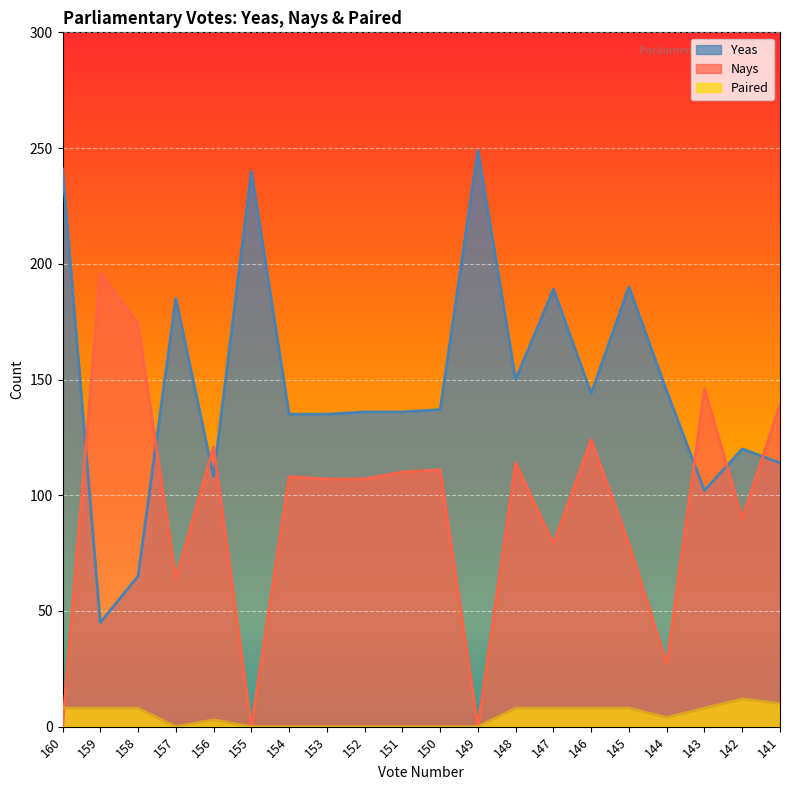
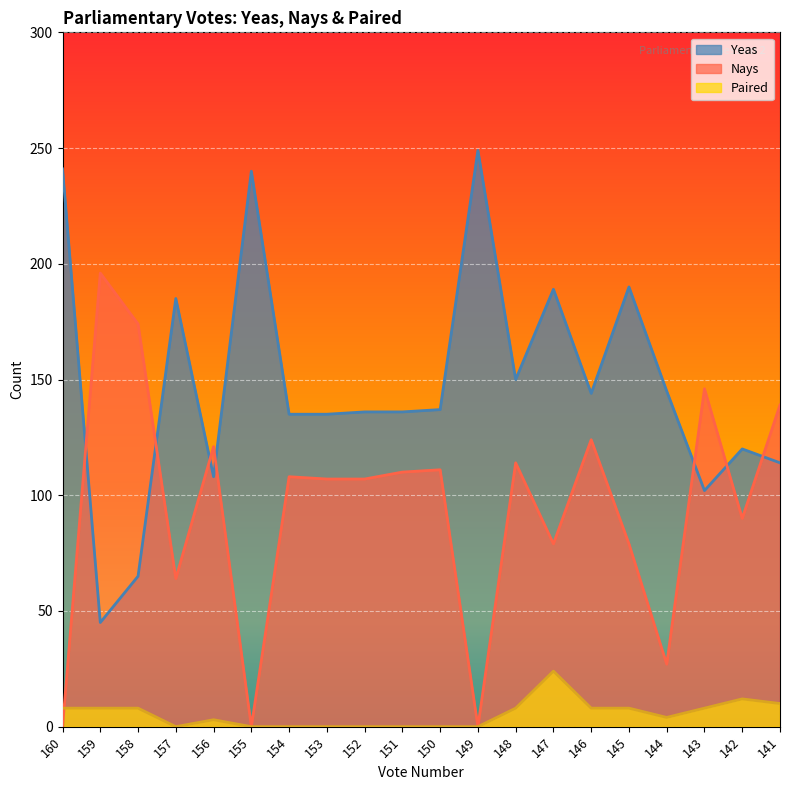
  {
    "Yeas": {
      "160": 241,
      "159": 45,
      "158": 65,
      "157": 185,
      "156": 108,
      "155": 240,
      "154": 135,
      "153": 135,
      "152": 136,
      "151": 136,
      "150": 137,
      "149": 249,
      "148": 150,
      "147": 189,
      "146": 144,
      "145": 190,
      "144": 145,
      "143": 102,
      "142": 120,
      "141": 114
    },
    "Nays": {
      "160": 0,
      "159": 196,
      "158": 174,
      "157": 64,
      "156": 121,
      "154": 108,
      "153": 107,
      "152": 107,
      "151": 110,
      "150": 111,
      "148": 114,
      "147": 79,
      "146": 124,
      "145": 79,
      "144": 27,
      "143": 146,
      "142": 90,
      "141": 139
    },
    "Paired": {
      "160": 8,
      "159": 8,
      "158": 8,
      "157": 0,
      "156": 3,
      "154": 0,
      "153": 0,
      "152": 0,
      "151": 0,
      "150": 0,
      "148": 8,
-     "147": 8,
+     "147": 24,
      "146": 8,
      "145": 8,
      "144": 4,
      "143": 8,
      "142": 12,
      "141": 10
    }
  }
